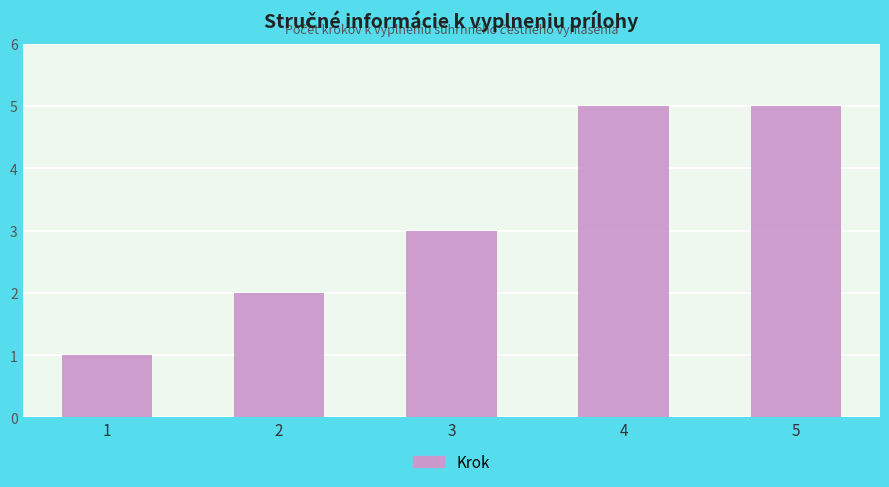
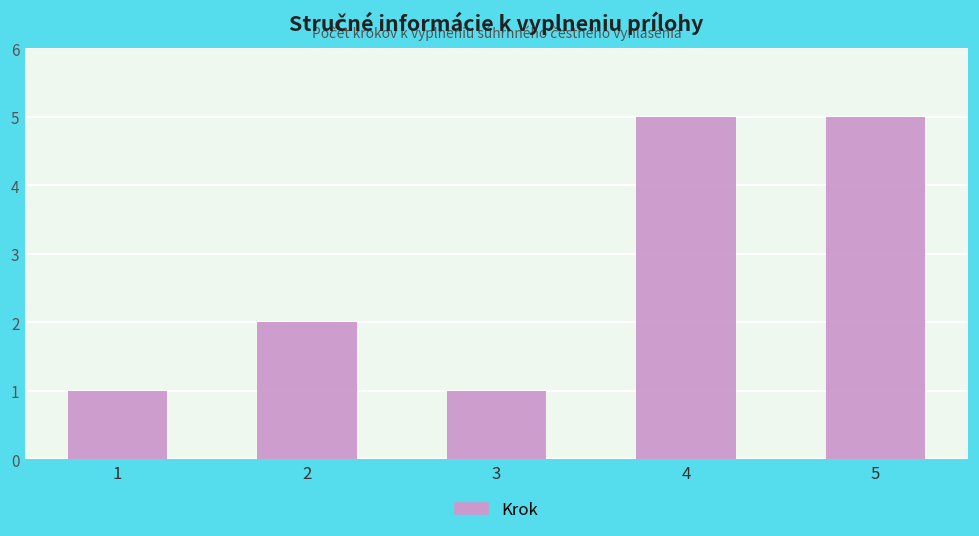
  {
    "1": 1,
    "2": 2,
-   "3": 3,
+   "3": 1,
    "4": 5,
    "5": 5
  }
